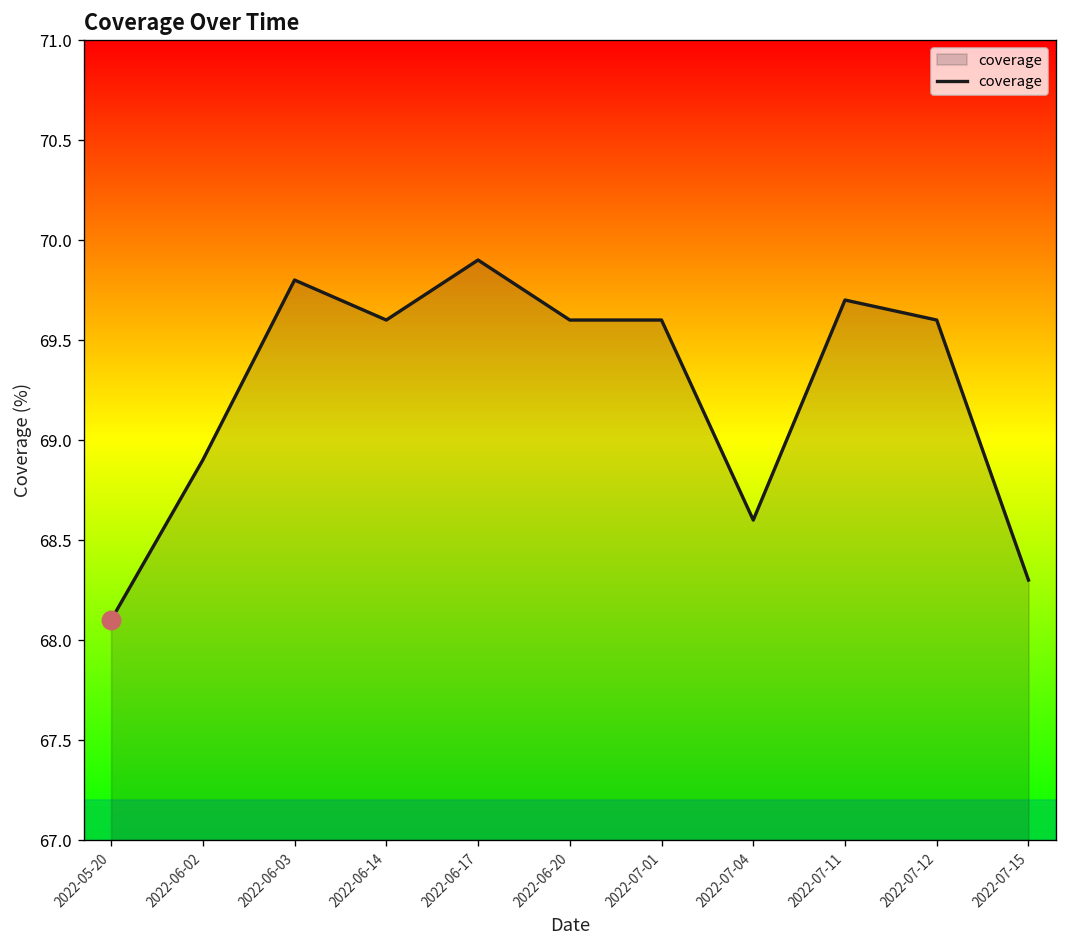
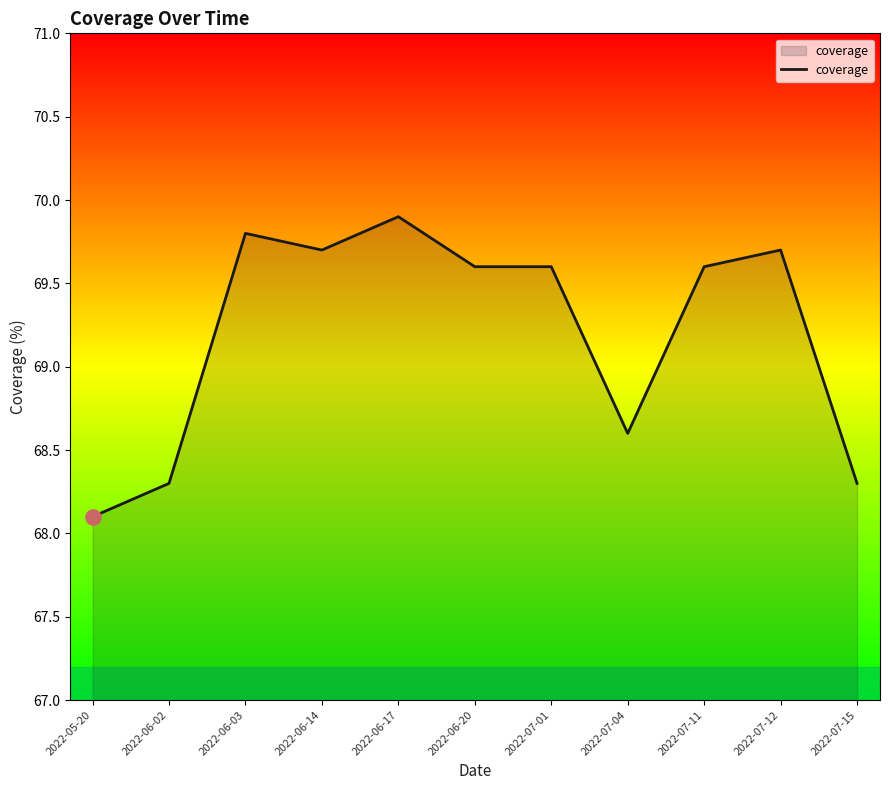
  {
    "coverage": {
-     "2022-06-02": 68.9,
+     "2022-06-02": 68.3,
      "2022-06-03": 69.8,
-     "2022-06-14": 69.6,
+     "2022-06-14": 69.7,
      "2022-06-17": 69.9,
      "2022-06-20": 69.6,
      "2022-07-01": 69.6,
      "2022-07-04": 68.6,
-     "2022-07-11": 69.7,
-     "2022-07-12": 69.6,
+     "2022-07-11": 69.6,
+     "2022-07-12": 69.7,
      "2022-07-15": 68.3
    }
  }
